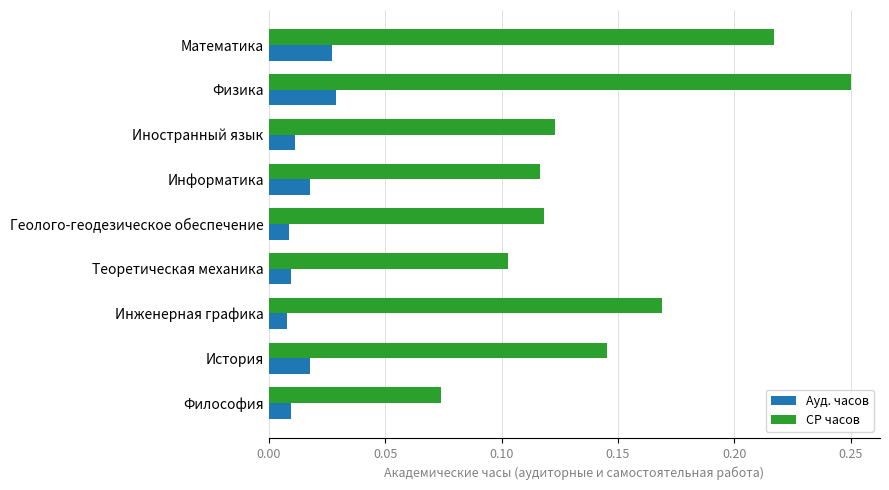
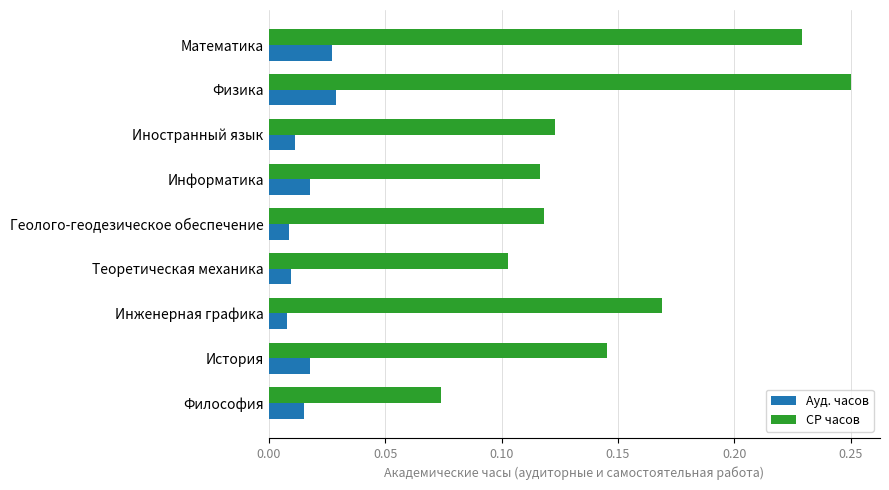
  {
    "Ауд. часов": {
      "Математика": 0.027,
      "Физика": 0.029,
      "Иностранный язык": 0.011,
      "Информатика": 0.018,
      "Геолого-геодезическое обеспечение": 0.009,
      "Теоретическая механика": 0.010,
      "Инженерная графика": 0.008,
      "История": 0.018,
-     "Философия": 0.010
+     "Философия": 0.015
    },
    "СР часов": {
-     "Математика": 0.217,
+     "Математика": 0.229,
      "Физика": 0.250,
      "Иностранный язык": 0.123,
      "Информатика": 0.117,
      "Геолого-геодезическое обеспечение": 0.118,
      "Теоретическая механика": 0.103,
      "Инженерная графика": 0.169,
      "История": 0.145,
      "Философия": 0.074
    }
  }
